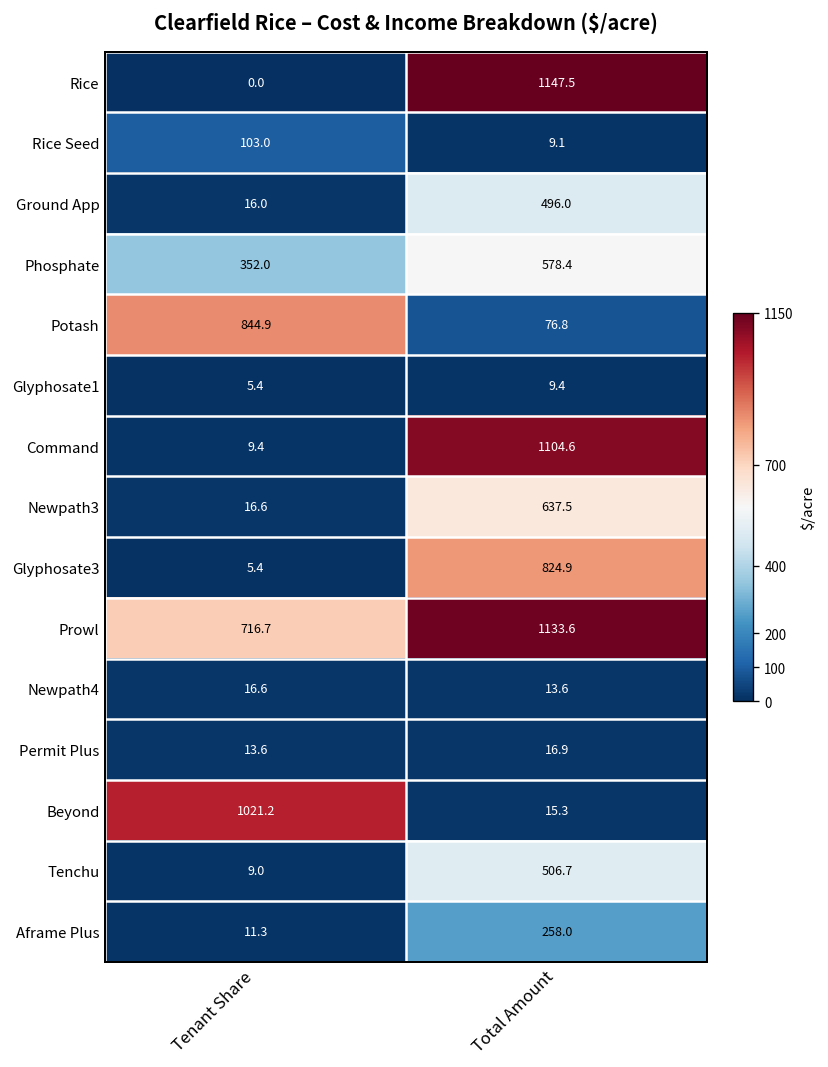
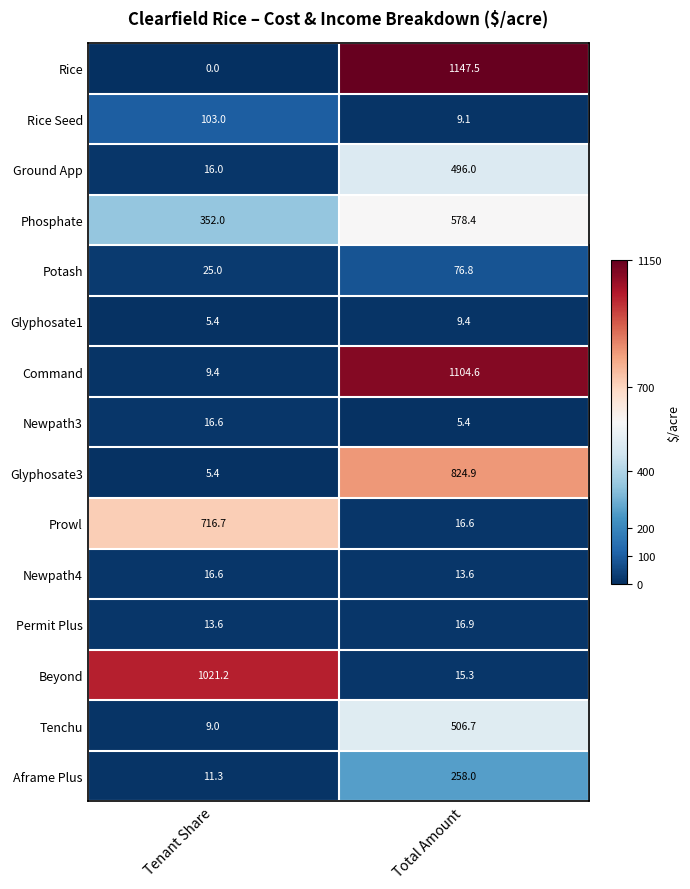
  {
    "Rice": {
      "Tenant Share": 0.0,
      "Total Amount": 1147.5
    },
    "Rice Seed": {
      "Tenant Share": 103.0,
      "Total Amount": 9.1
    },
    "Ground App": {
      "Tenant Share": 16.0,
      "Total Amount": 496.0
    },
    "Phosphate": {
      "Tenant Share": 352.0,
      "Total Amount": 578.4
    },
    "Potash": {
-     "Tenant Share": 844.9,
+     "Tenant Share": 25.0,
      "Total Amount": 76.8
    },
    "Glyphosate1": {
      "Tenant Share": 5.4,
      "Total Amount": 9.4
    },
    "Command": {
      "Tenant Share": 9.4,
      "Total Amount": 1104.6
    },
    "Newpath3": {
      "Tenant Share": 16.6,
-     "Total Amount": 637.5
+     "Total Amount": 5.4
    },
    "Glyphosate3": {
      "Tenant Share": 5.4,
      "Total Amount": 824.9
    },
    "Prowl": {
      "Tenant Share": 716.7,
-     "Total Amount": 1133.6
+     "Total Amount": 16.6
    },
    "Newpath4": {
      "Tenant Share": 16.6,
      "Total Amount": 13.6
    },
    "Permit Plus": {
      "Tenant Share": 13.6,
      "Total Amount": 16.9
    },
    "Beyond": {
      "Tenant Share": 1021.2,
      "Total Amount": 15.3
    },
    "Tenchu": {
      "Tenant Share": 9.0,
      "Total Amount": 506.7
    },
    "Aframe Plus": {
      "Tenant Share": 11.3,
      "Total Amount": 258.0
    }
  }
